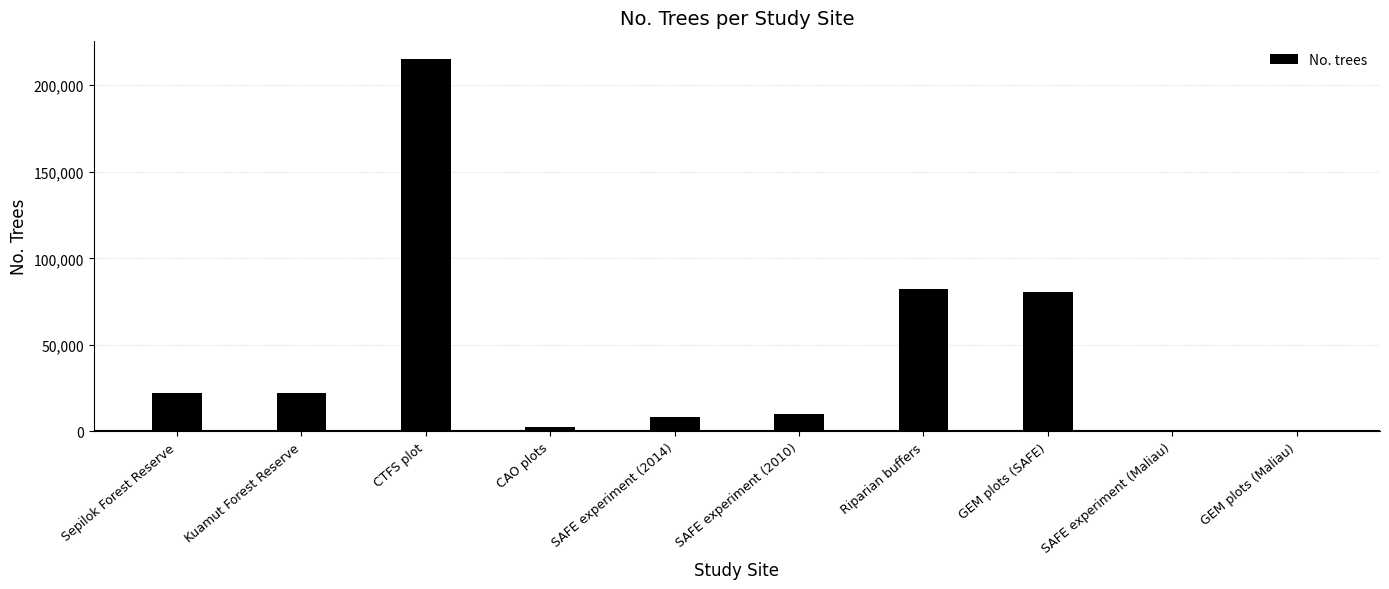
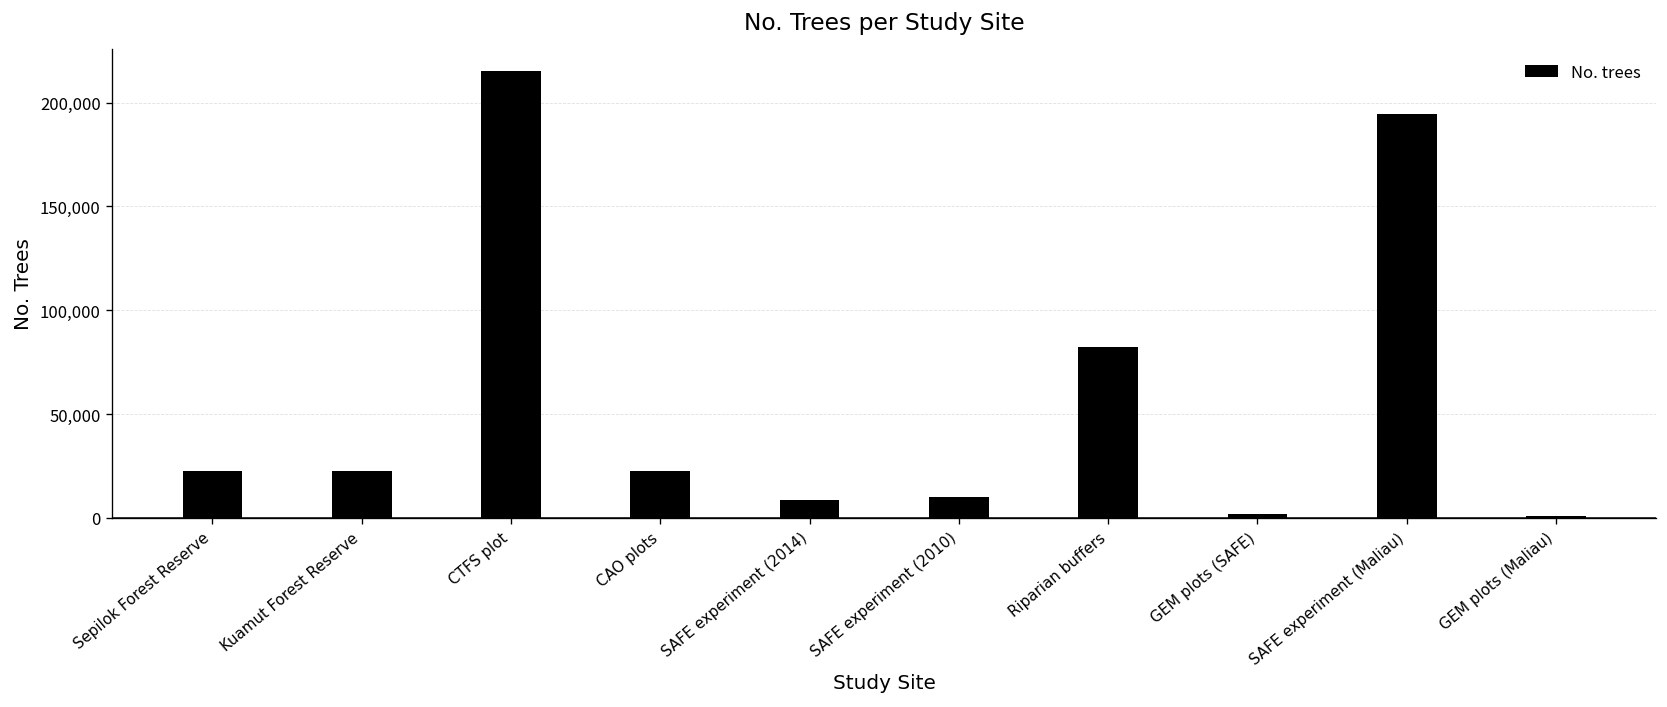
  {
    "Sepilok Forest Reserve": "22,000",
    "Kuamut Forest Reserve": "22,000",
    "CTFS plot": "215,000",
-   "CAO plots": "3,000",
+   "CAO plots": "22,000",
    "SAFE experiment (2014)": "8,000",
    "SAFE experiment (2010)": "10,000",
    "Riparian buffers": "82,000",
-   "GEM plots (SAFE)": "80,000",
-   "SAFE experiment (Maliau)": "1,000"
+   "GEM plots (SAFE)": "2,000",
+   "SAFE experiment (Maliau)": "195,000"
  }
